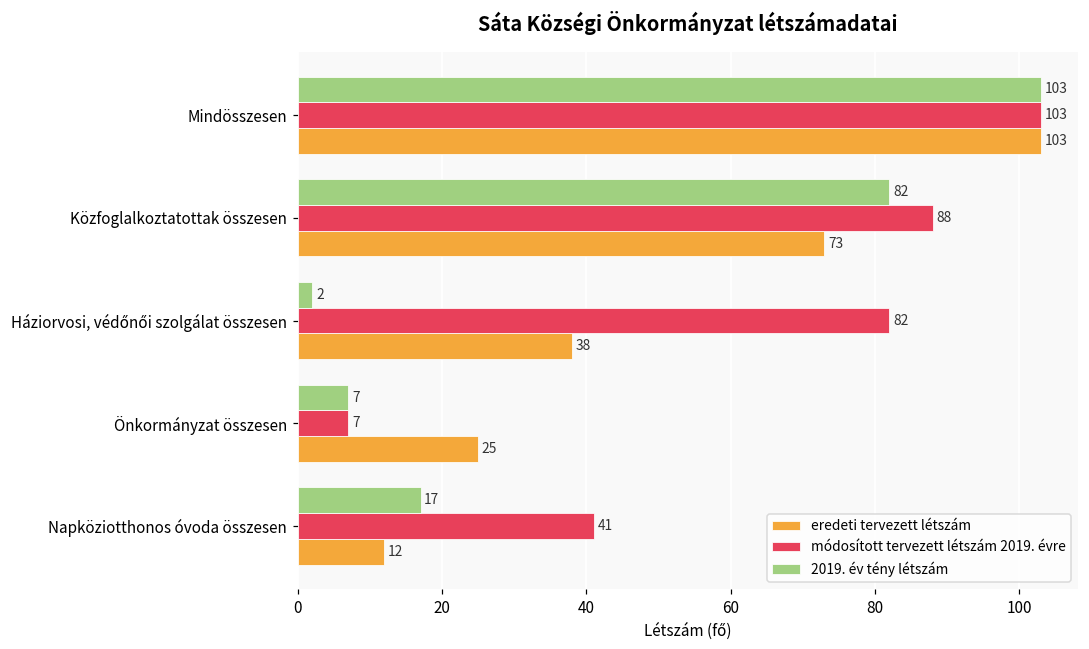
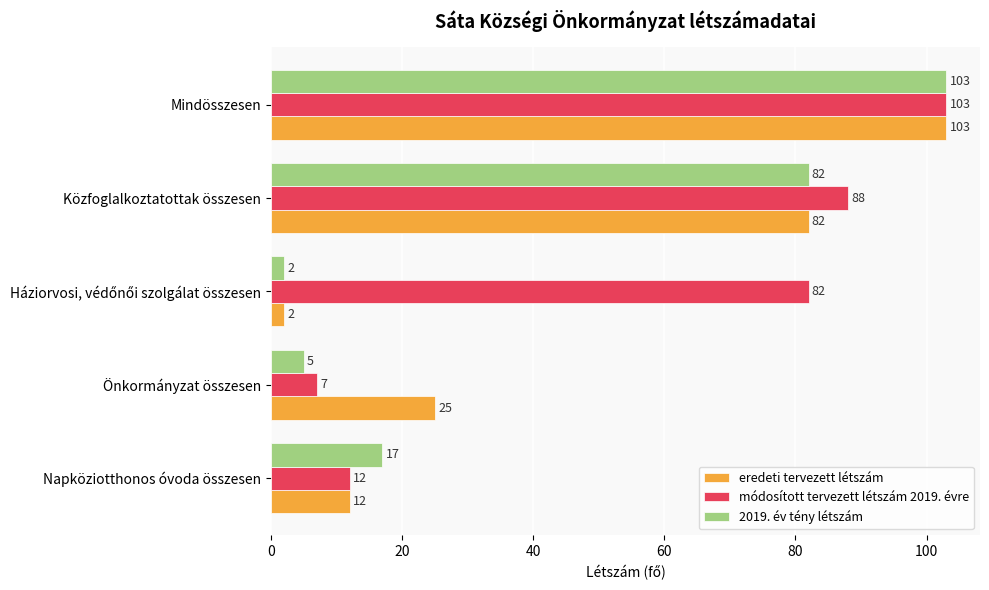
  {
    "eredeti tervezett létszám": {
      "Mindösszesen": 103,
-     "Közfoglalkoztatottak összesen": 73,
-     "Háziorvosi, védőnői szolgálat összesen": 38,
+     "Közfoglalkoztatottak összesen": 82,
+     "Háziorvosi, védőnői szolgálat összesen": 2,
      "Önkormányzat összesen": 25,
      "Napköziotthonos óvoda összesen": 12
    },
    "módosított tervezett létszám 2019. évre": {
      "Mindösszesen": 103,
      "Közfoglalkoztatottak összesen": 88,
      "Háziorvosi, védőnői szolgálat összesen": 82,
      "Önkormányzat összesen": 7,
-     "Napköziotthonos óvoda összesen": 41
+     "Napköziotthonos óvoda összesen": 12
    },
    "2019. év tény létszám": {
      "Mindösszesen": 103,
      "Közfoglalkoztatottak összesen": 82,
      "Háziorvosi, védőnői szolgálat összesen": 2,
-     "Önkormányzat összesen": 7,
+     "Önkormányzat összesen": 5,
      "Napköziotthonos óvoda összesen": 17
    }
  }
